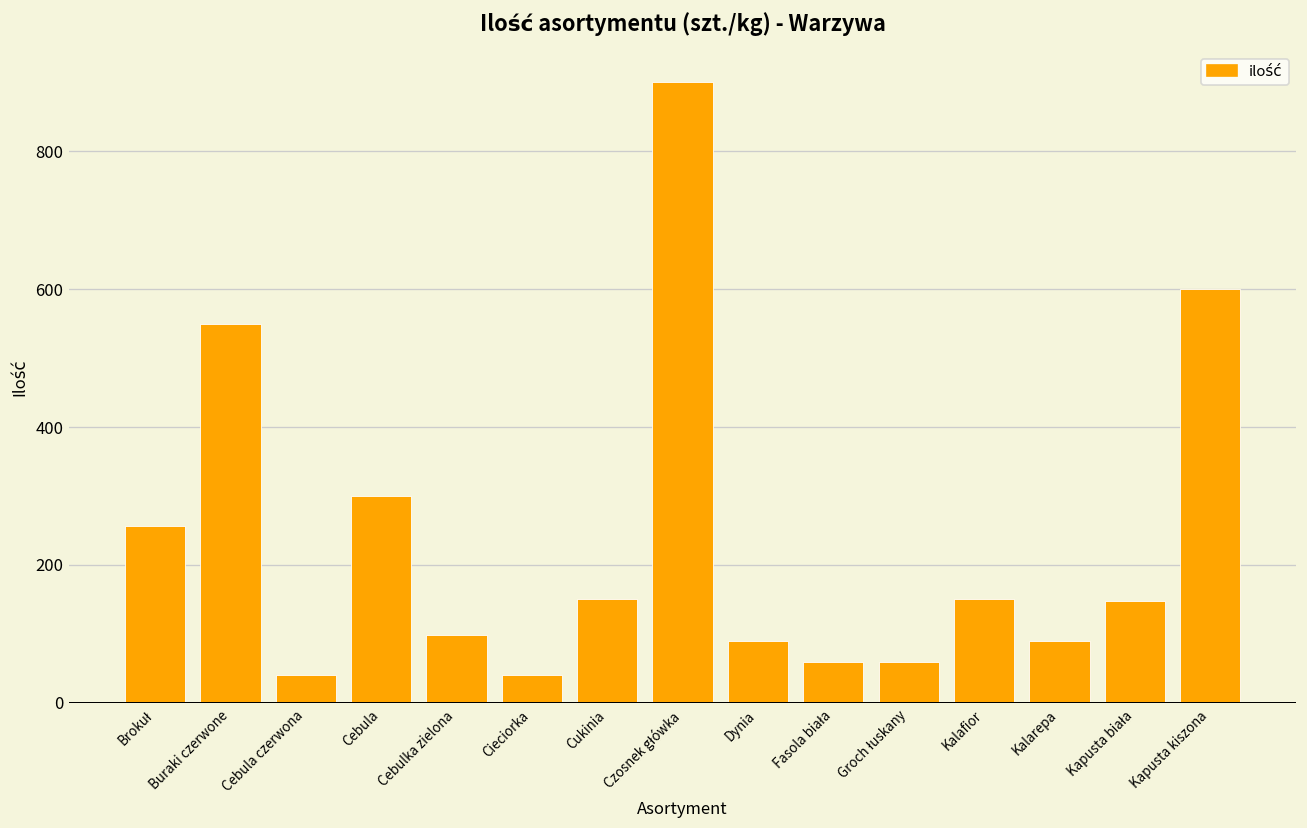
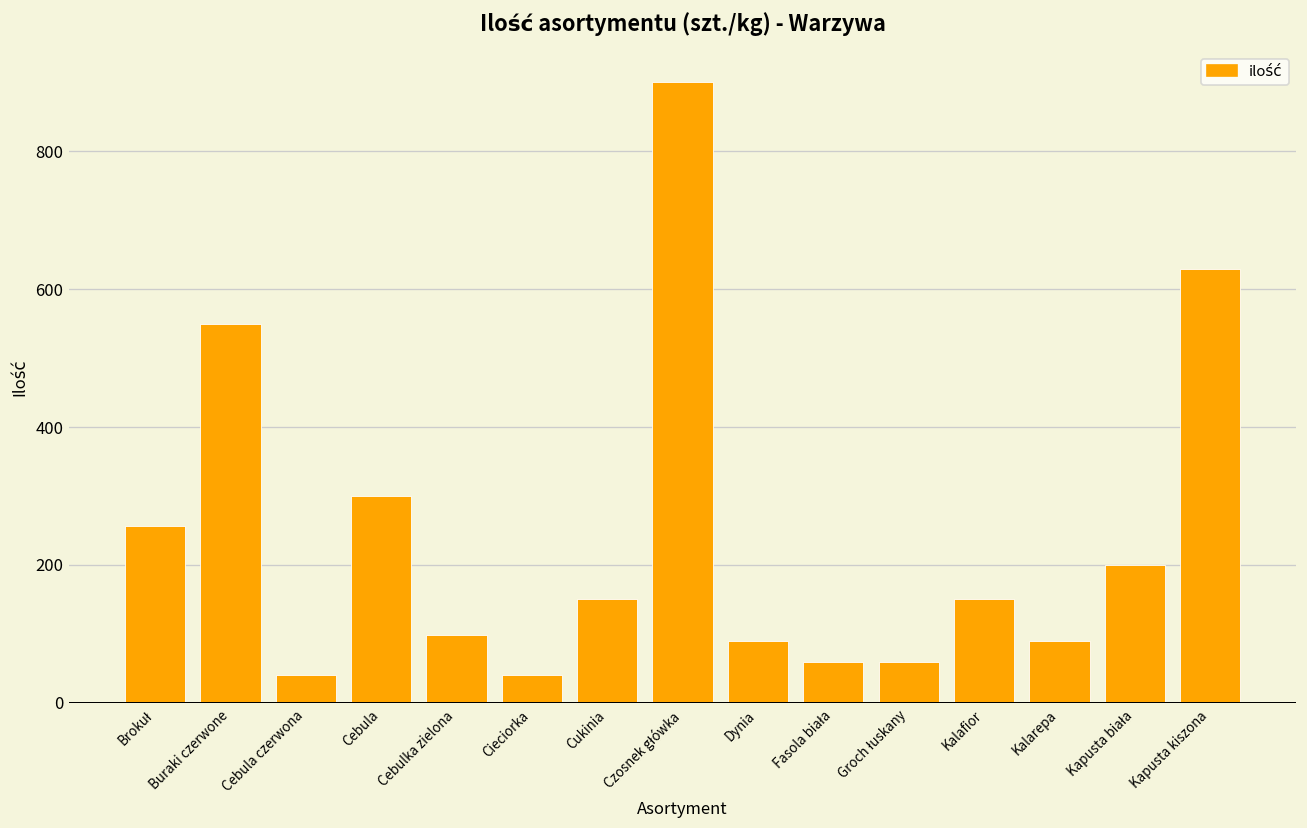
  {
    "Brokuł": 260,
    "Buraki czerwone": 550,
    "Cebula czerwona": 40,
    "Cebula": 300,
    "Cebulka zielona": 100,
    "Cieciorka": 40,
    "Cukinia": 150,
    "Czosnek główka": 900,
    "Dynia": 90,
    "Fasola biała": 60,
    "Groch łuskany": 60,
    "Kalafior": 150,
    "Kalarepa": 90,
-   "Kapusta biała": 150,
-   "Kapusta kiszona": 600
+   "Kapusta biała": 200,
+   "Kapusta kiszona": 630
  }
